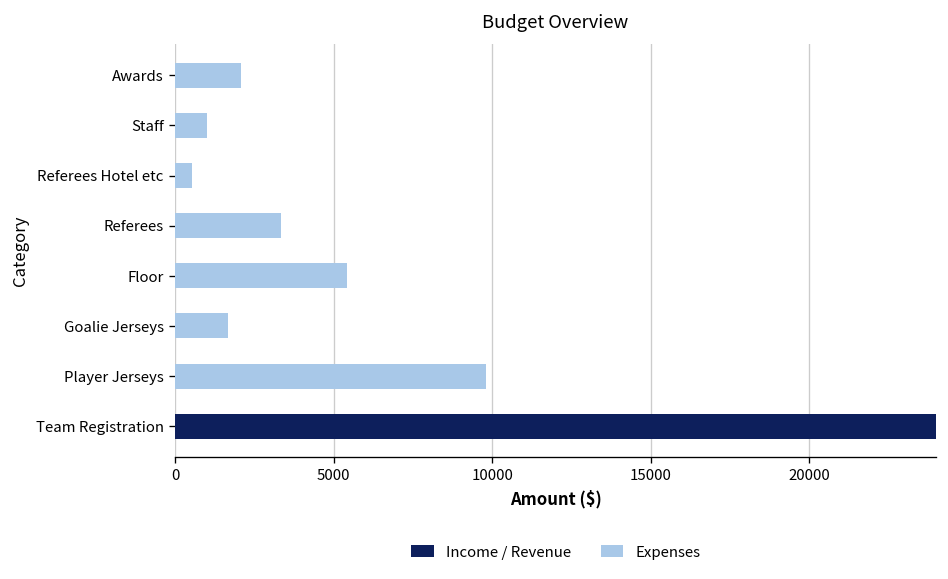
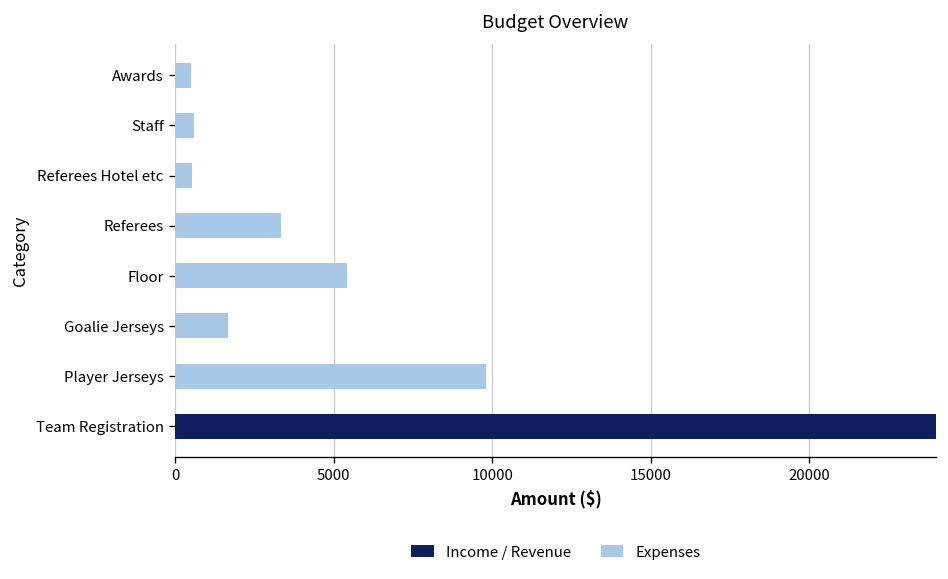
  {
    "Income / Revenue": {
      "Awards": 0,
      "Staff": 0,
      "Referees Hotel etc": 0,
      "Referees": 0,
      "Floor": 0,
      "Goalie Jerseys": 0,
      "Player Jerseys": 0,
      "Team Registration": 24000
    },
    "Expenses": {
-     "Awards": 2100,
-     "Staff": 1000
+     "Awards": 500,
+     "Staff": 600
    }
  }
